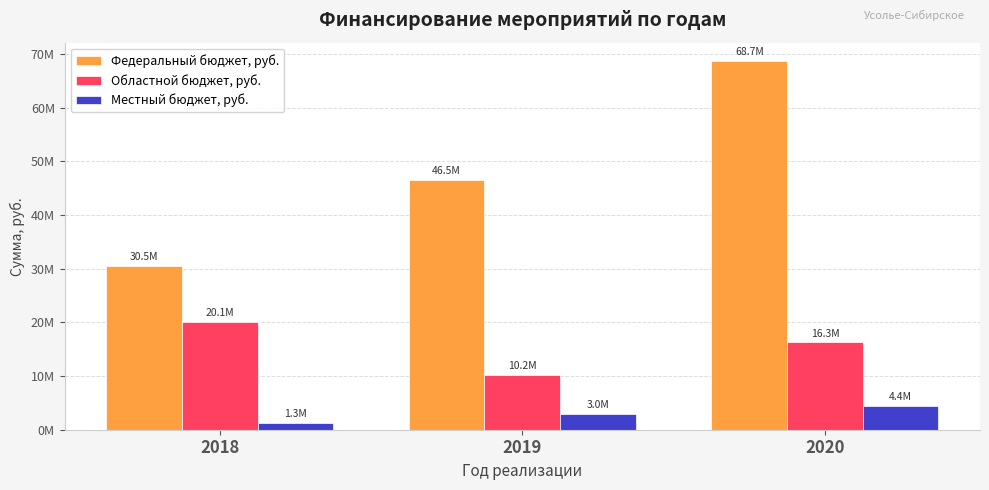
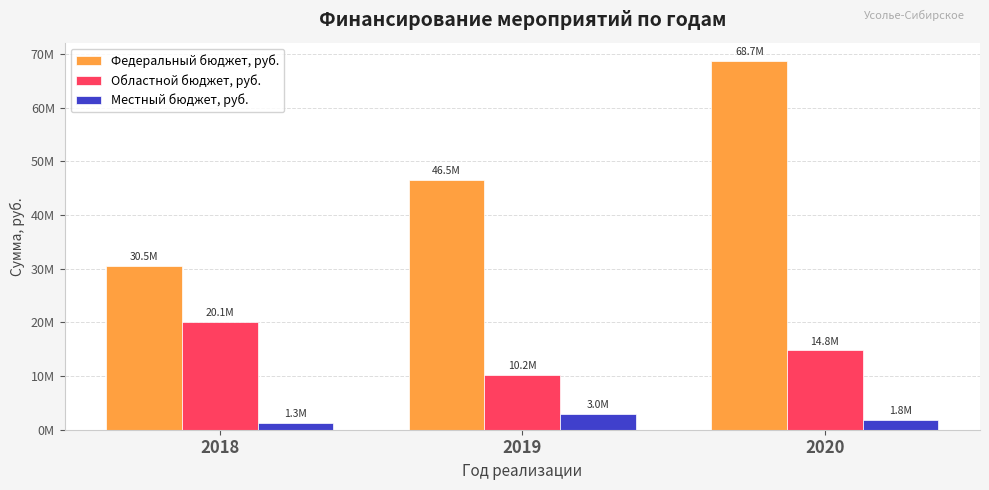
  {
    "Областной бюджет, руб.": {
-     "2020": "16.3М"
+     "2020": "14.8М"
    },
    "Местный бюджет, руб.": {
-     "2020": "4.4М"
+     "2020": "1.8М"
    }
  }
